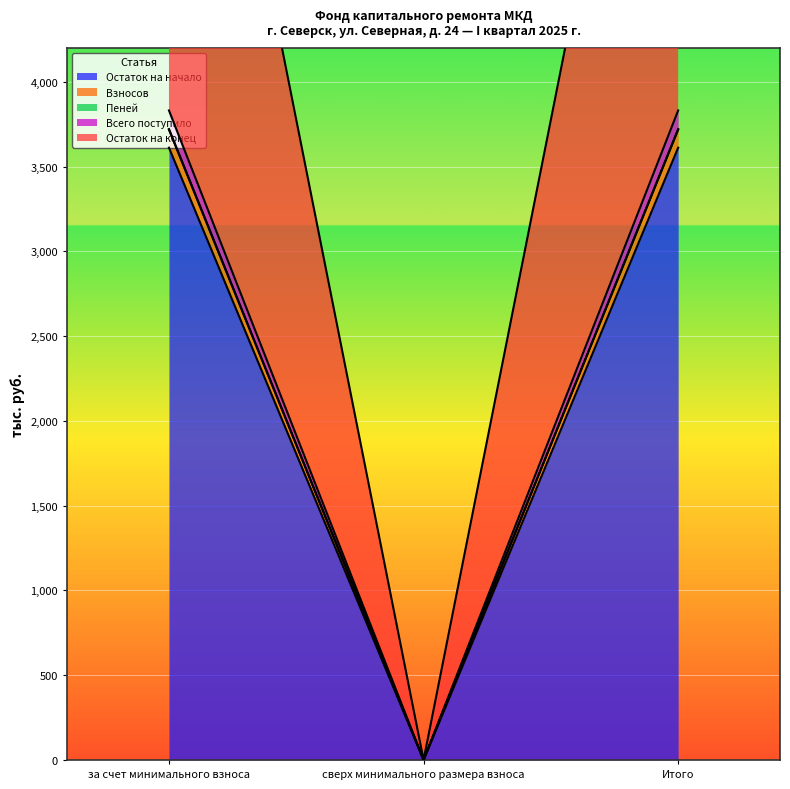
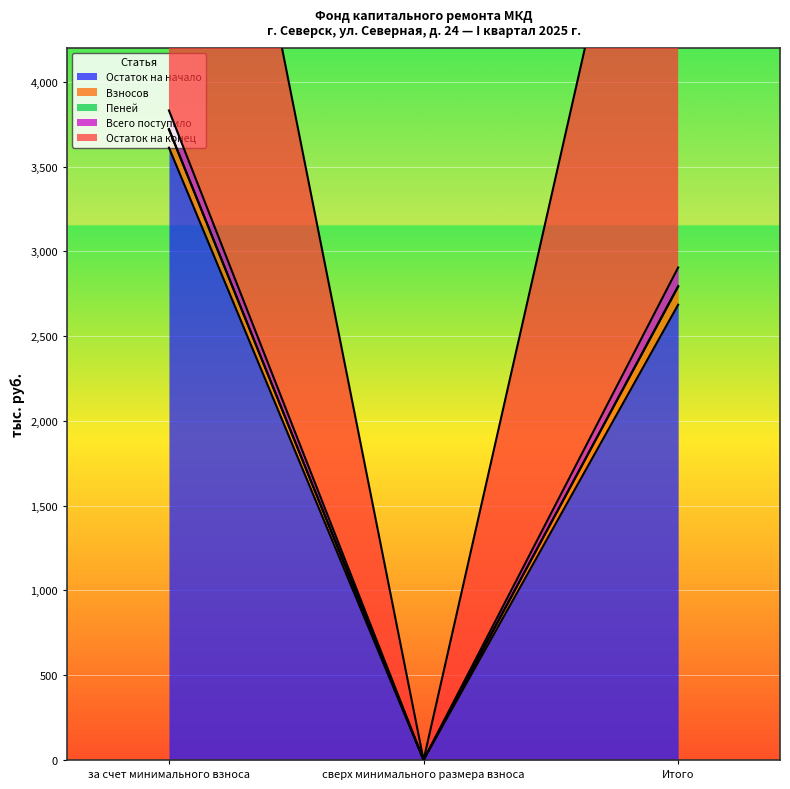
  {
    "Остаток на начало": {
      "за счет минимального взноса": "3,610",
-     "Итого": "3,610"
+     "Итого": "2,690"
    },
    "Всего поступило": {
      "Итого": "110"
    }
  }
